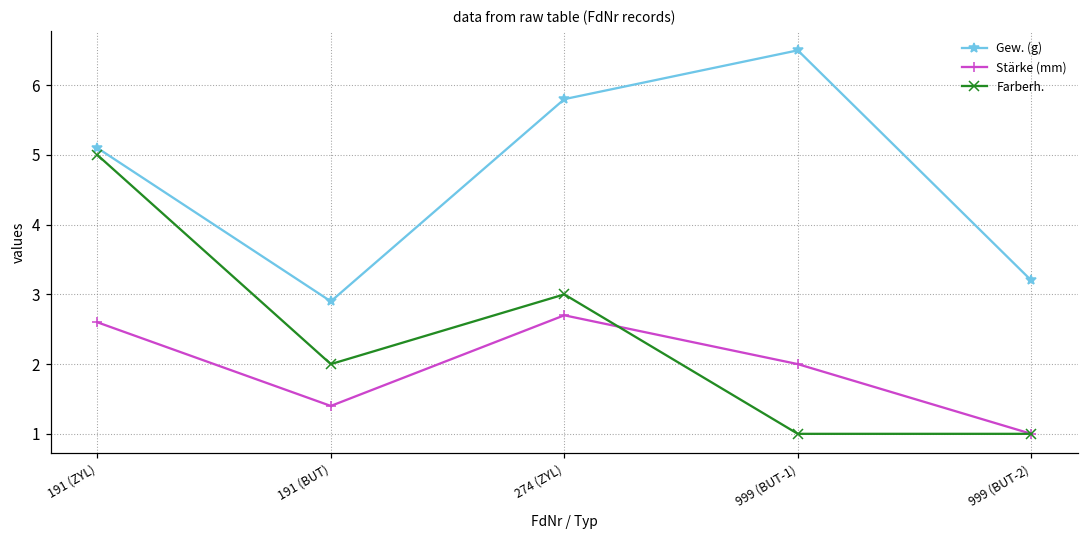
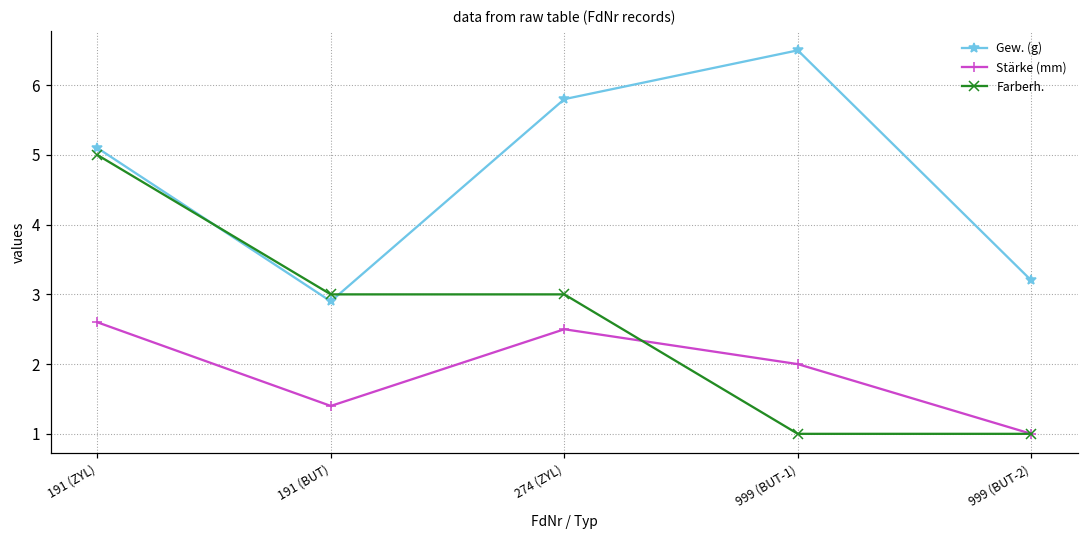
  {
    "Gew. (g)": {
      "191 (ZYL)": 5.1,
      "191 (BUT)": 2.9,
      "274 (ZYL)": 5.8,
      "999 (BUT-1)": 6.5,
      "999 (BUT-2)": 3.2
    },
    "Stärke (mm)": {
      "191 (ZYL)": 2.6,
      "191 (BUT)": 1.4,
-     "274 (ZYL)": 2.7,
+     "274 (ZYL)": 2.5,
      "999 (BUT-1)": 2.0
    },
    "Farberh.": {
      "191 (ZYL)": 5,
-     "191 (BUT)": 2,
+     "191 (BUT)": 3,
      "274 (ZYL)": 3,
      "999 (BUT-1)": 1
    }
  }
